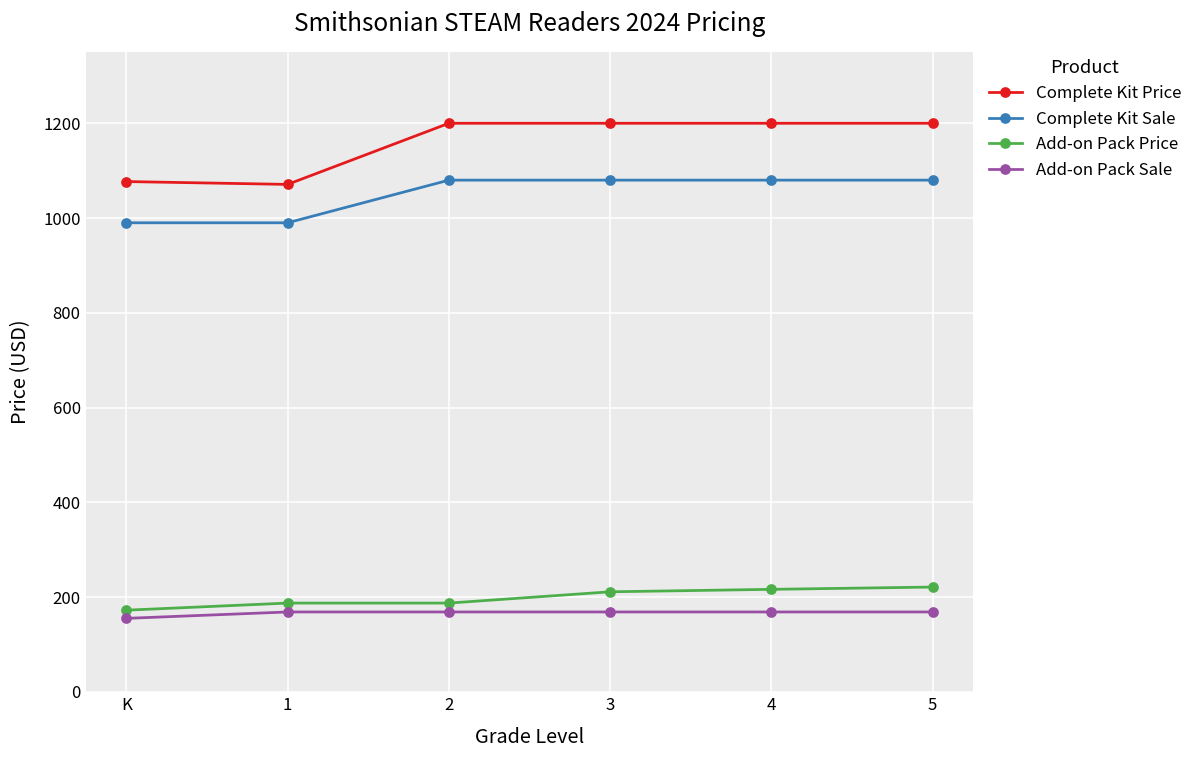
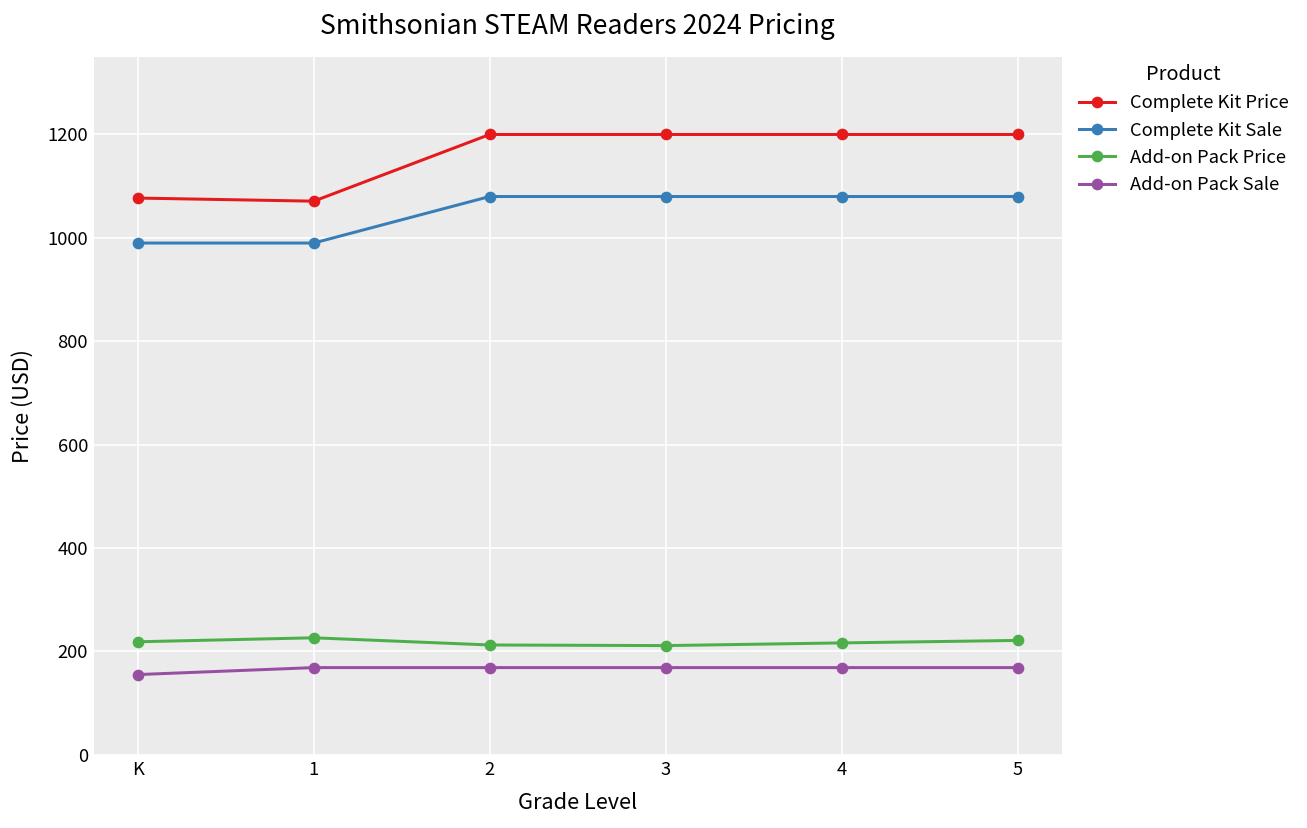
  {
    "Complete Kit Price": {
      "K": 1080,
      "1": 1070,
      "2": 1200,
      "3": 1200,
      "4": 1200,
      "5": 1200
    },
    "Complete Kit Sale": {
      "K": 990,
      "1": 990,
      "2": 1080,
      "3": 1080,
      "4": 1080,
      "5": 1080
    },
    "Add-on Pack Price": {
-     "K": 170,
-     "1": 190,
-     "2": 190,
+     "K": 220,
+     "1": 230,
+     "2": 210,
      "3": 210,
      "4": 220,
      "5": 220
    },
    "Add-on Pack Sale": {
      "K": 160,
      "1": 170,
      "2": 170,
      "3": 170,
      "4": 170,
      "5": 170
    }
  }
